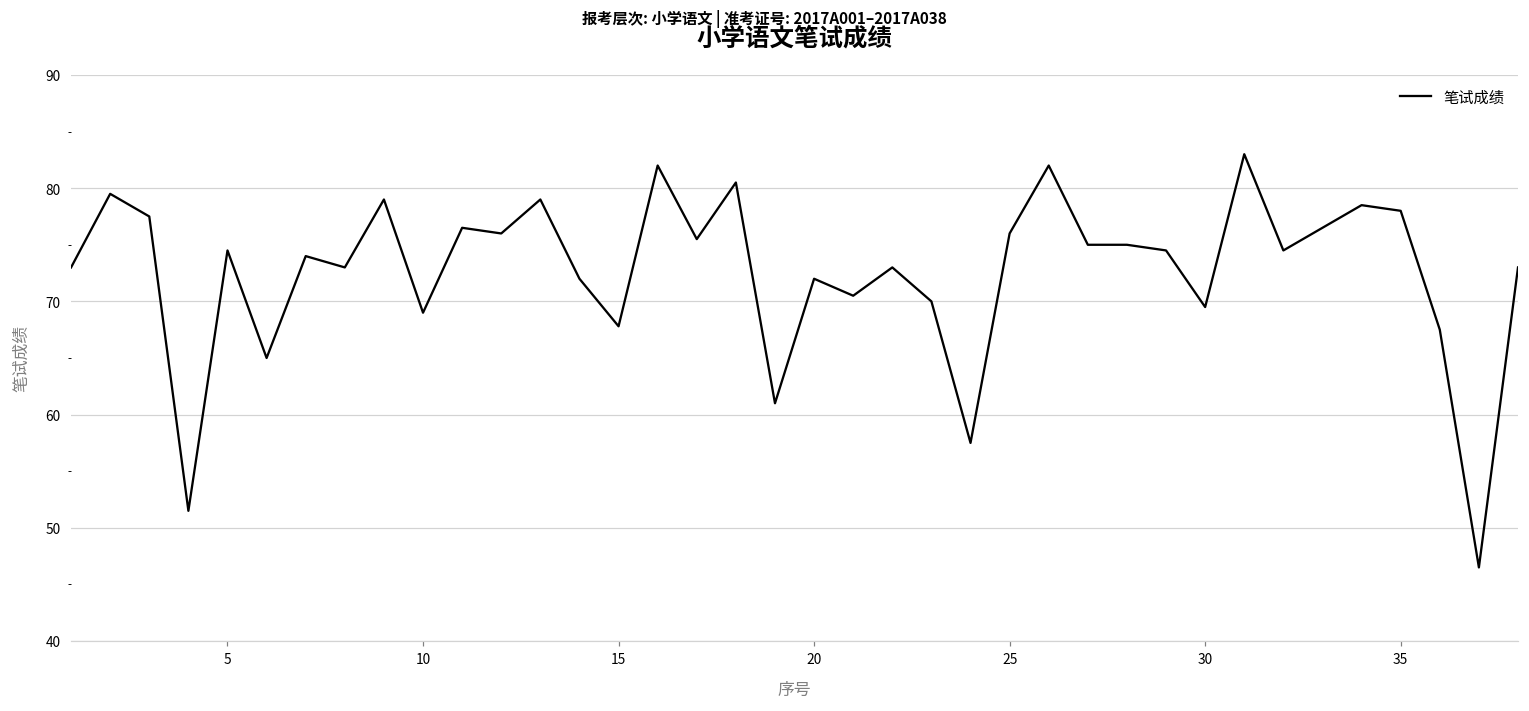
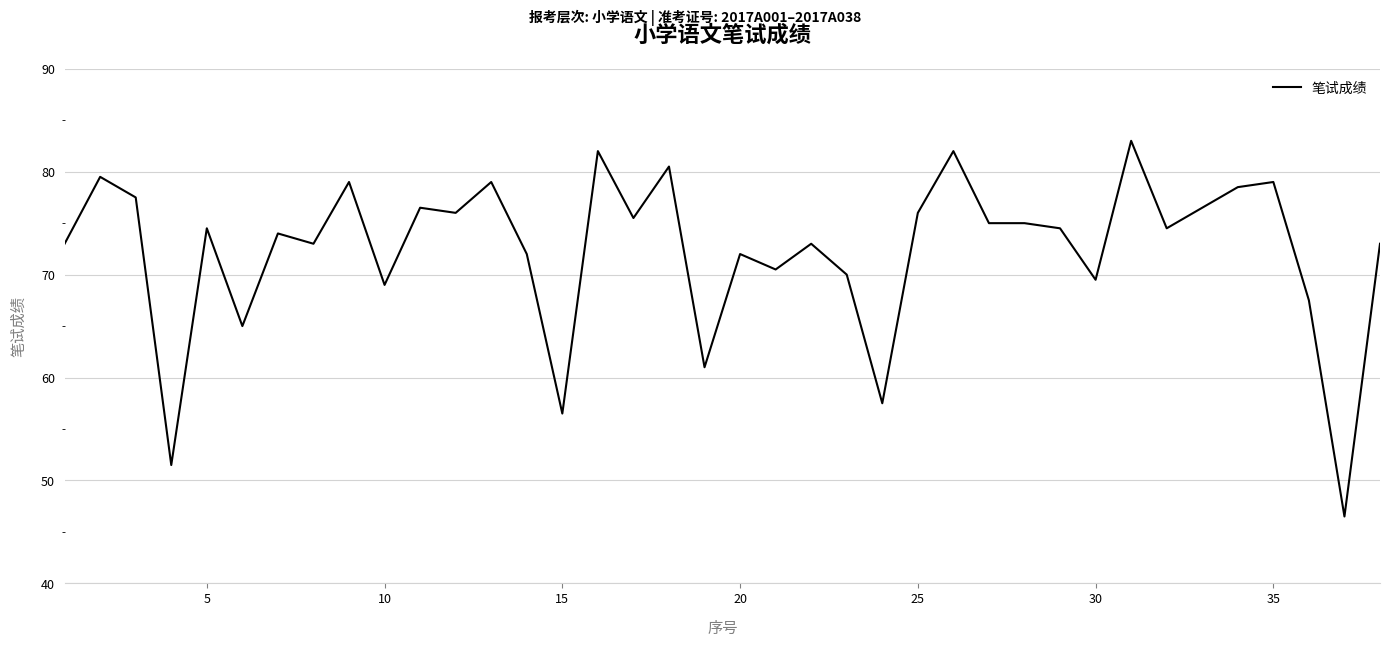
  {
    "5": 74.5,
    "10": 69.0,
-   "15": 67.8,
+   "15": 56.5,
    "20": 72.0,
    "25": 76.0,
    "30": 69.5,
-   "35": 78
+   "35": 79
  }
